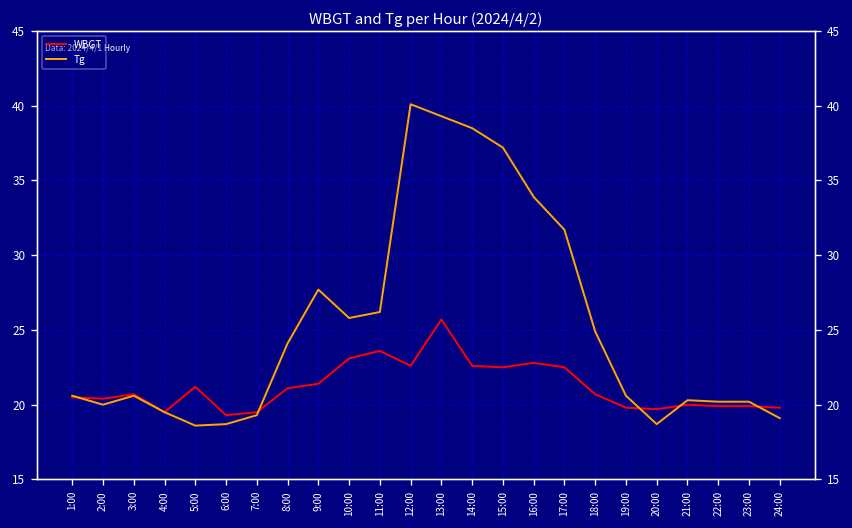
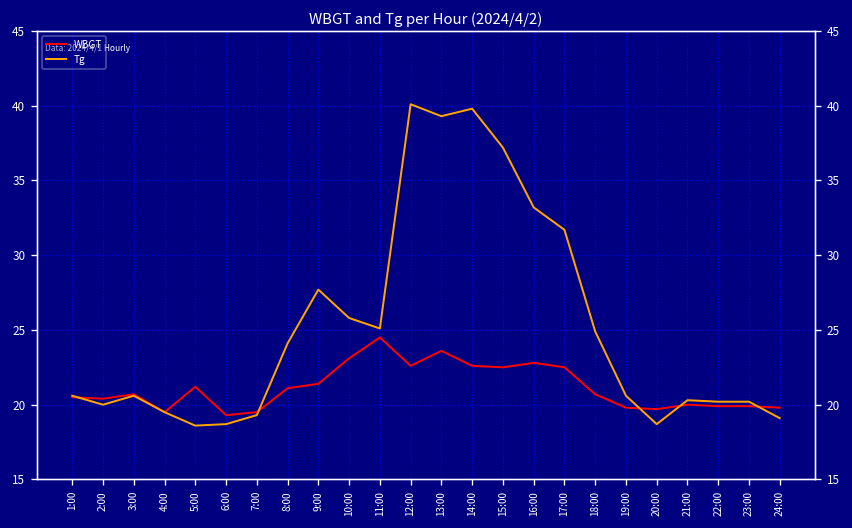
  {
    "WBGT": {
      "2:00": 20.4,
      "5:00": 21.2,
      "6:00": 19.3,
      "8:00": 21.1,
      "9:00": 21.4,
      "10:00": 23.1,
-     "11:00": 23.6,
+     "11:00": 24.5,
      "12:00": 22.6,
-     "13:00": 25.7,
+     "13:00": 23.6,
      "14:00": 22.6,
      "15:00": 22.5,
      "16:00": 22.8,
      "17:00": 22.5,
      "18:00": 20.7,
      "19:00": 19.8,
      "20:00": 19.7,
      "21:00": 20.0,
      "22:00": 19.9,
      "23:00": 19.9,
      "24:00": 19.8
    },
    "Tg": {
      "2:00": 20.0,
      "5:00": 18.6,
      "6:00": 18.7,
      "8:00": 24.1,
      "9:00": 27.7,
      "10:00": 25.8,
-     "11:00": 26.2,
+     "11:00": 25.1,
      "12:00": 40.1,
      "13:00": 39.3,
-     "14:00": 38.5,
+     "14:00": 39.8,
      "15:00": 37.2,
-     "16:00": 33.9,
+     "16:00": 33.2,
      "17:00": 31.7,
      "18:00": 24.9,
      "19:00": 20.6,
      "20:00": 18.7,
      "21:00": 20.3,
      "22:00": 20.2,
      "23:00": 20.2,
      "24:00": 19.1
    }
  }
